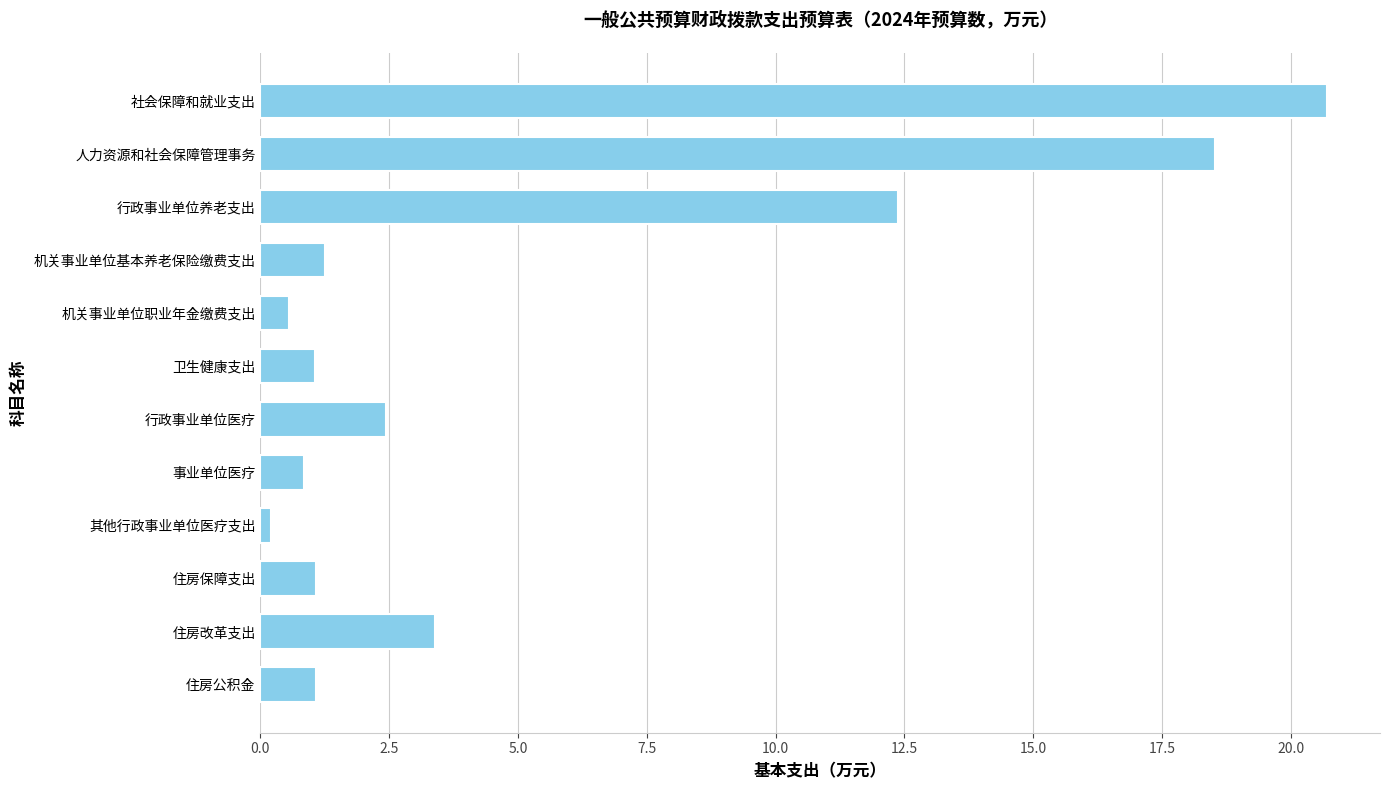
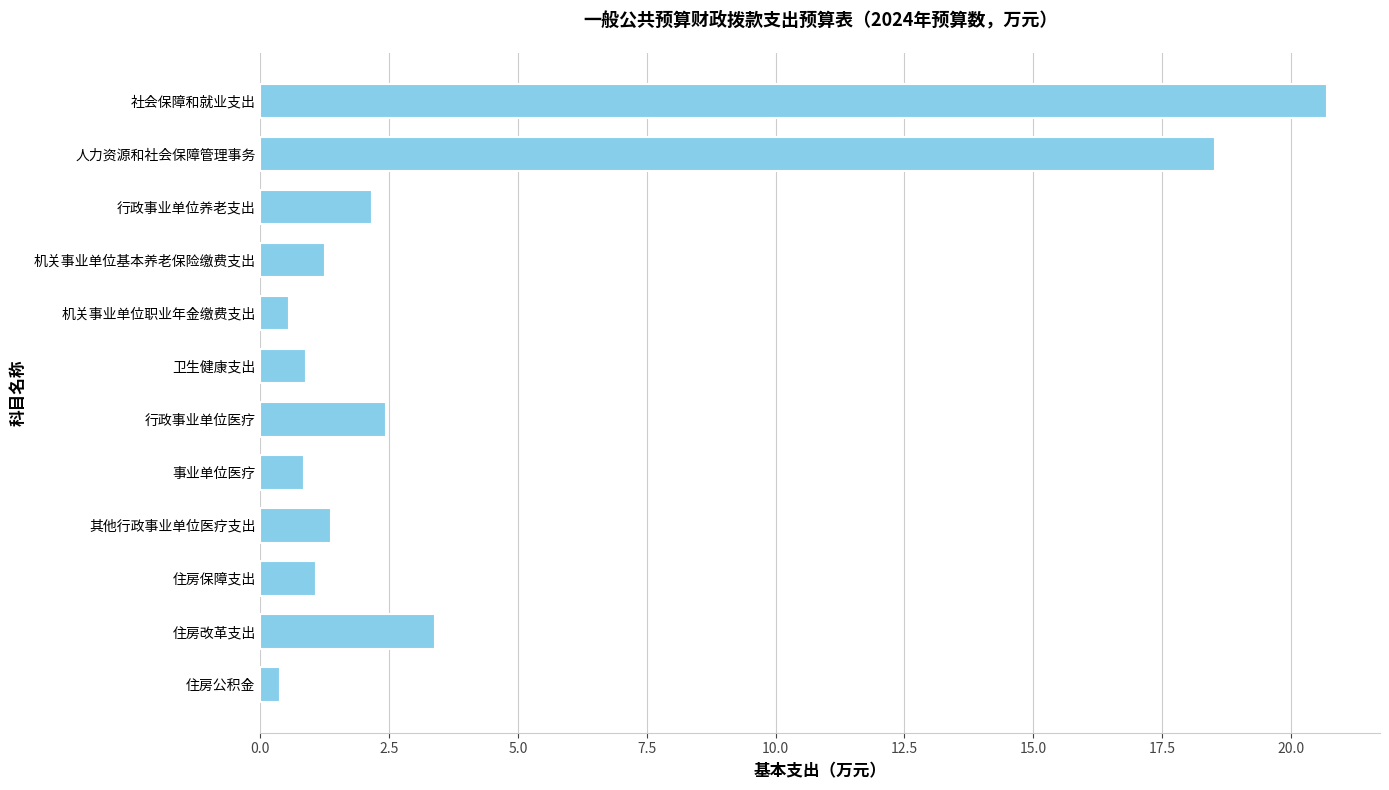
  {
    "社会保障和就业支出": 20.7,
    "人力资源和社会保障管理事务": 18.5,
-   "行政事业单位养老支出": 12.4,
+   "行政事业单位养老支出": 2.2,
    "机关事业单位基本养老保险缴费支出": 1.3,
    "机关事业单位职业年金缴费支出": 0.6,
-   "卫生健康支出": 1.1,
+   "卫生健康支出": 0.9,
    "行政事业单位医疗": 2.4,
    "事业单位医疗": 0.9,
-   "其他行政事业单位医疗支出": 0.2,
+   "其他行政事业单位医疗支出": 1.4,
    "住房保障支出": 1.1,
    "住房改革支出": 3.4,
-   "住房公积金": 1.1
+   "住房公积金": 0.4
  }
